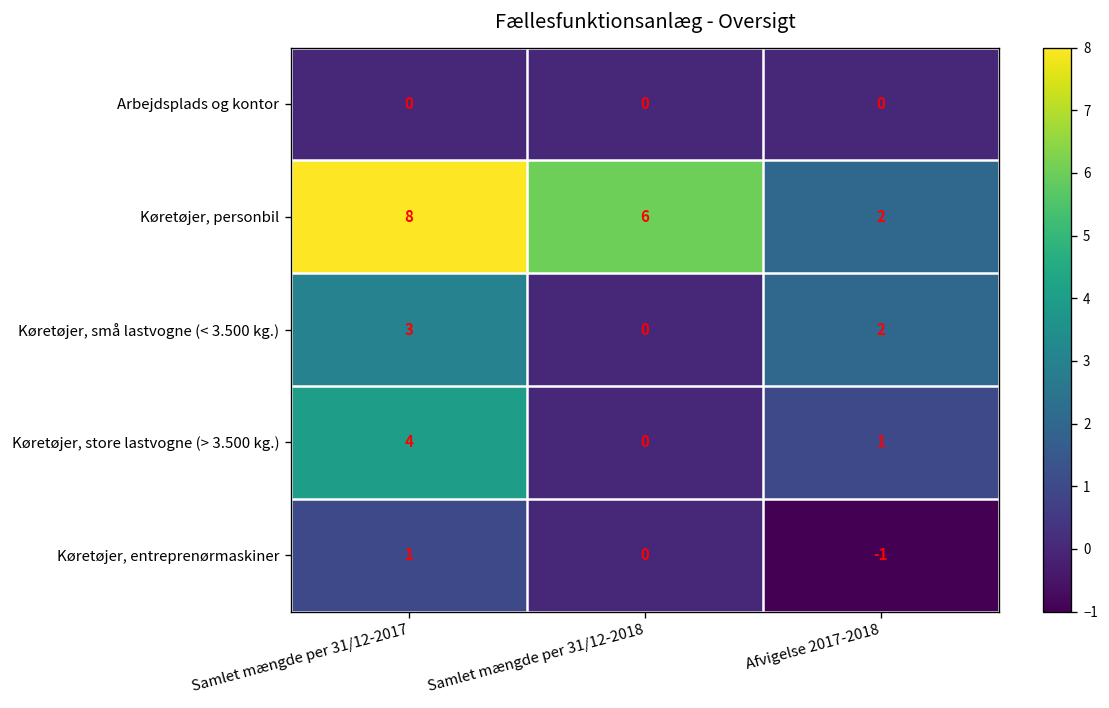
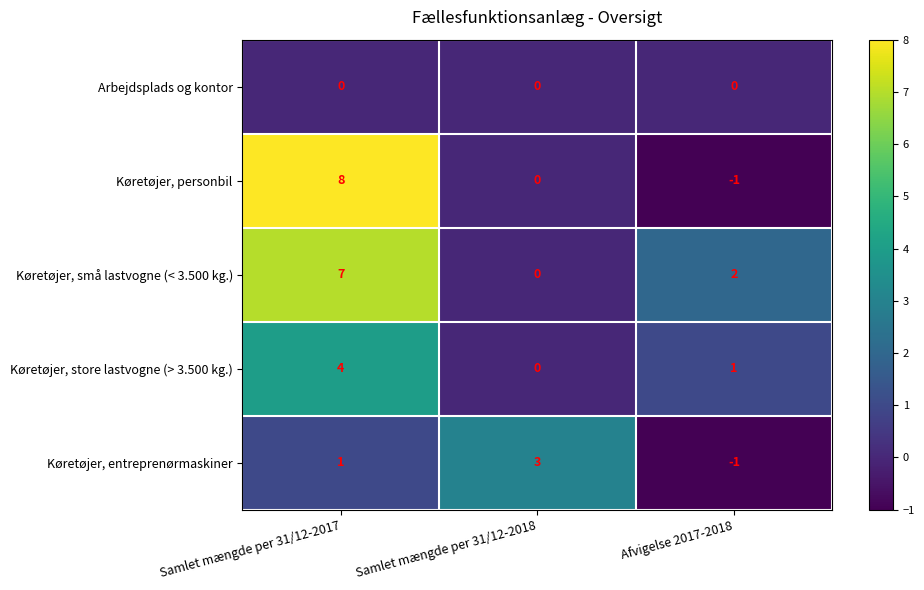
  {
    "Arbejdsplads og kontor": {
      "Samlet mængde per 31/12-2017": 0,
      "Samlet mængde per 31/12-2018": 0,
      "Afvigelse 2017-2018": 0
    },
    "Køretøjer, personbil": {
      "Samlet mængde per 31/12-2017": 8,
-     "Samlet mængde per 31/12-2018": 6,
-     "Afvigelse 2017-2018": 2
+     "Samlet mængde per 31/12-2018": 0,
+     "Afvigelse 2017-2018": -1
    },
    "Køretøjer, små lastvogne (< 3.500 kg.)": {
-     "Samlet mængde per 31/12-2017": 3,
+     "Samlet mængde per 31/12-2017": 7,
      "Samlet mængde per 31/12-2018": 0,
      "Afvigelse 2017-2018": 2
    },
    "Køretøjer, store lastvogne (> 3.500 kg.)": {
      "Samlet mængde per 31/12-2017": 4,
      "Samlet mængde per 31/12-2018": 0,
      "Afvigelse 2017-2018": 1
    },
    "Køretøjer, entreprenørmaskiner": {
      "Samlet mængde per 31/12-2017": 1,
-     "Samlet mængde per 31/12-2018": 0,
+     "Samlet mængde per 31/12-2018": 3,
      "Afvigelse 2017-2018": -1
    }
  }
